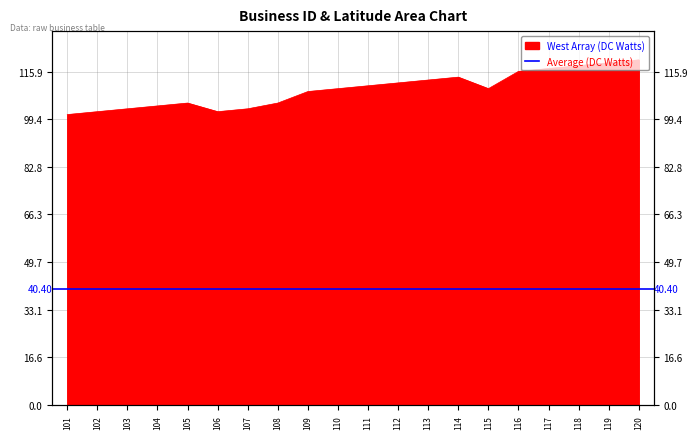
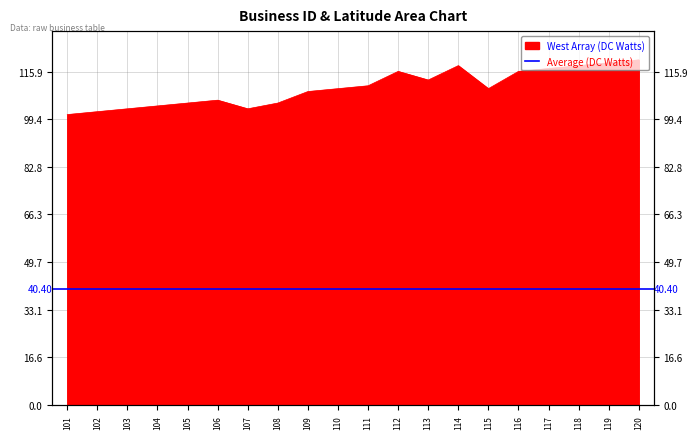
  {
    "101": 101,
    "102": 102,
    "103": 103,
    "104": 104,
    "105": 105,
-   "106": 102,
+   "106": 106,
    "107": 103,
    "108": 105,
    "109": 109,
    "110": 110,
    "111": 111,
-   "112": 112,
+   "112": 116,
    "113": 113,
-   "114": 114,
+   "114": 118,
    "115": 110,
    "116": 116
  }
